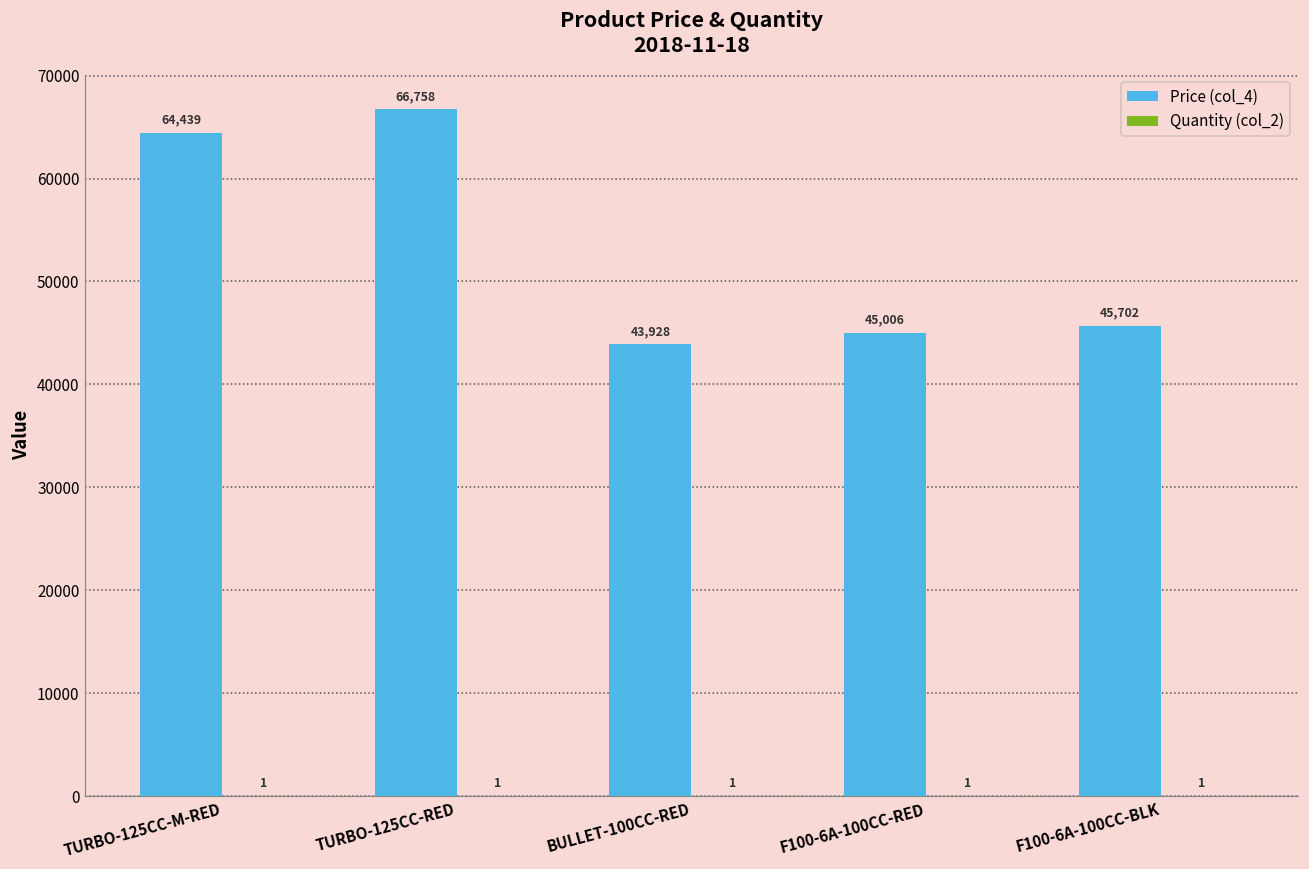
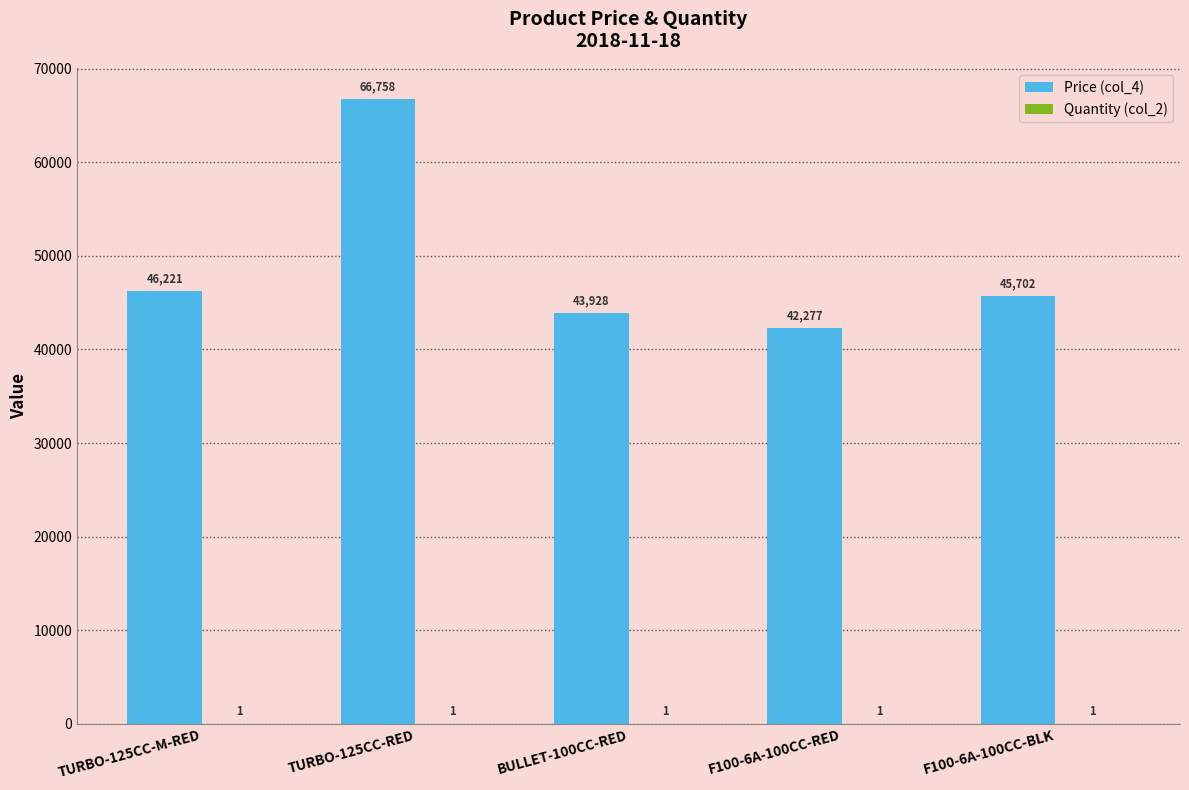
  {
    "Price (col_4)": {
-     "TURBO-125CC-M-RED": "64,439",
+     "TURBO-125CC-M-RED": "46,221",
      "TURBO-125CC-RED": "66,758",
      "BULLET-100CC-RED": "43,928",
-     "F100-6A-100CC-RED": "45,006",
+     "F100-6A-100CC-RED": "42,277",
      "F100-6A-100CC-BLK": "45,702"
    },
    "Quantity (col_2)": {
      "TURBO-125CC-M-RED": "1",
      "TURBO-125CC-RED": "1",
      "BULLET-100CC-RED": "1",
      "F100-6A-100CC-RED": "1",
      "F100-6A-100CC-BLK": "1"
    }
  }
